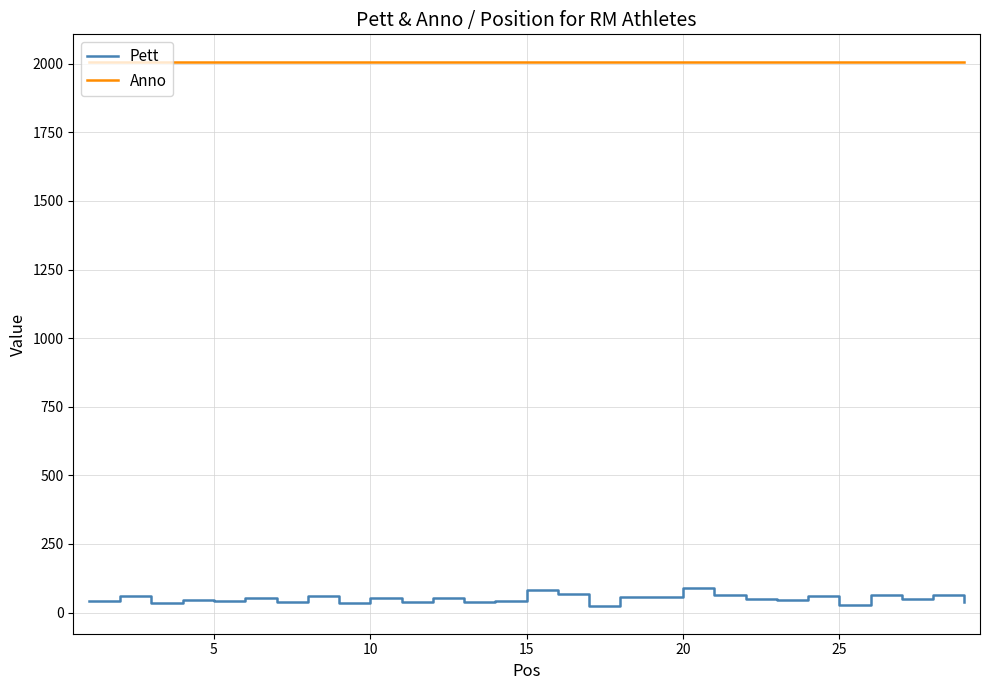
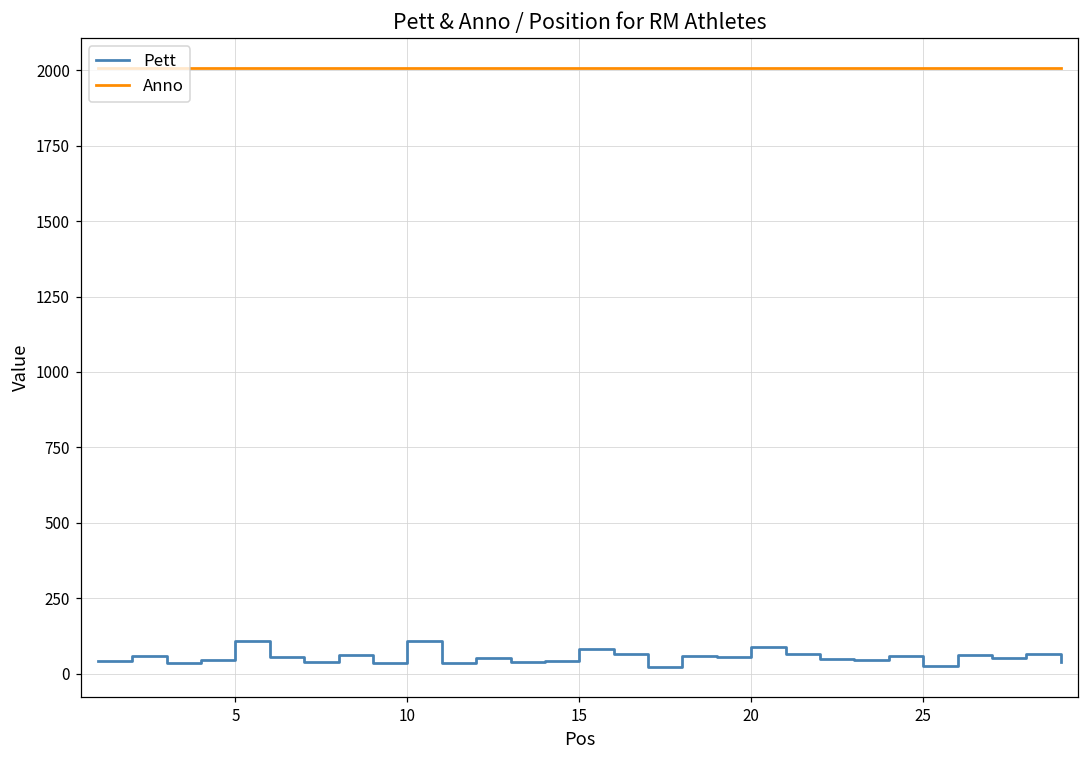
  {
    "Pett": {
-     "5": 40,
-     "10": 50,
+     "5": 110,
+     "10": 110,
      "15": 80,
      "20": 90,
      "25": 30
    },
    "Anno": {
      "5": 2010,
      "10": 2010,
      "15": 2010,
      "20": 2010,
      "25": 2010
    }
  }
